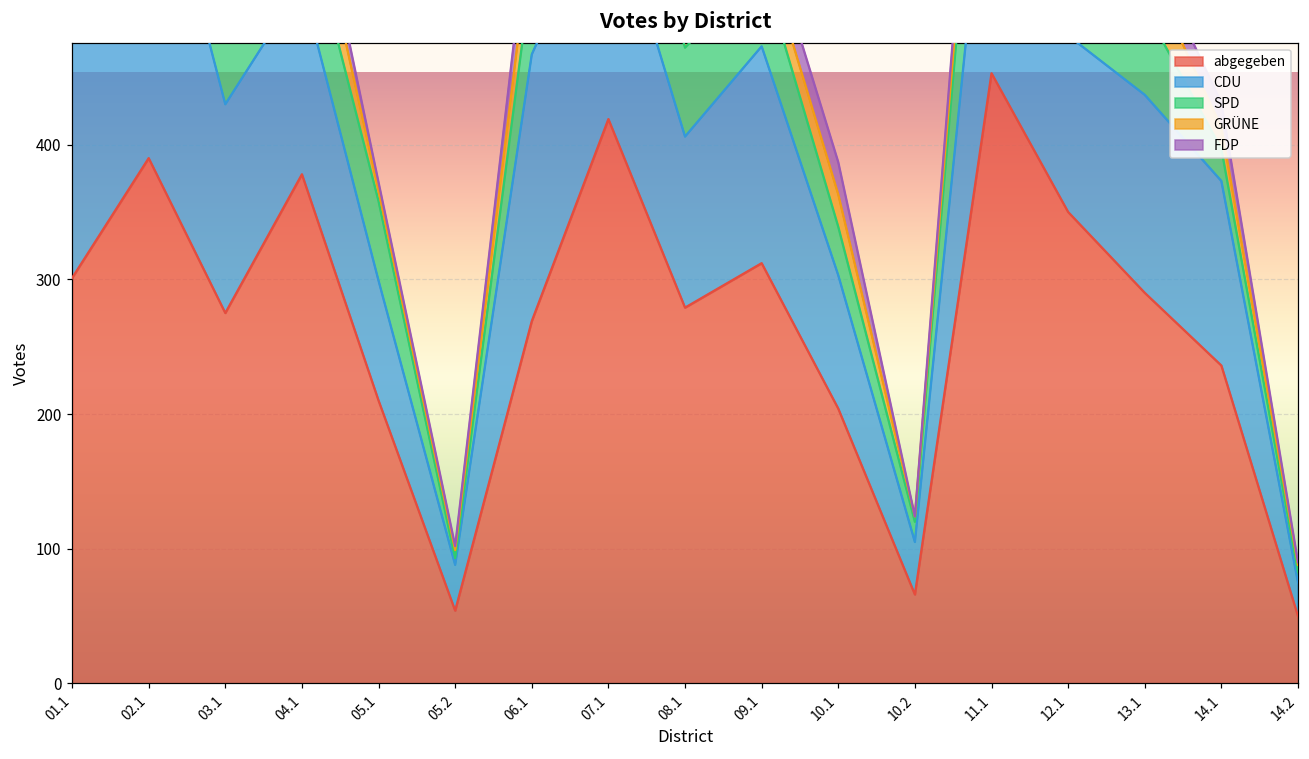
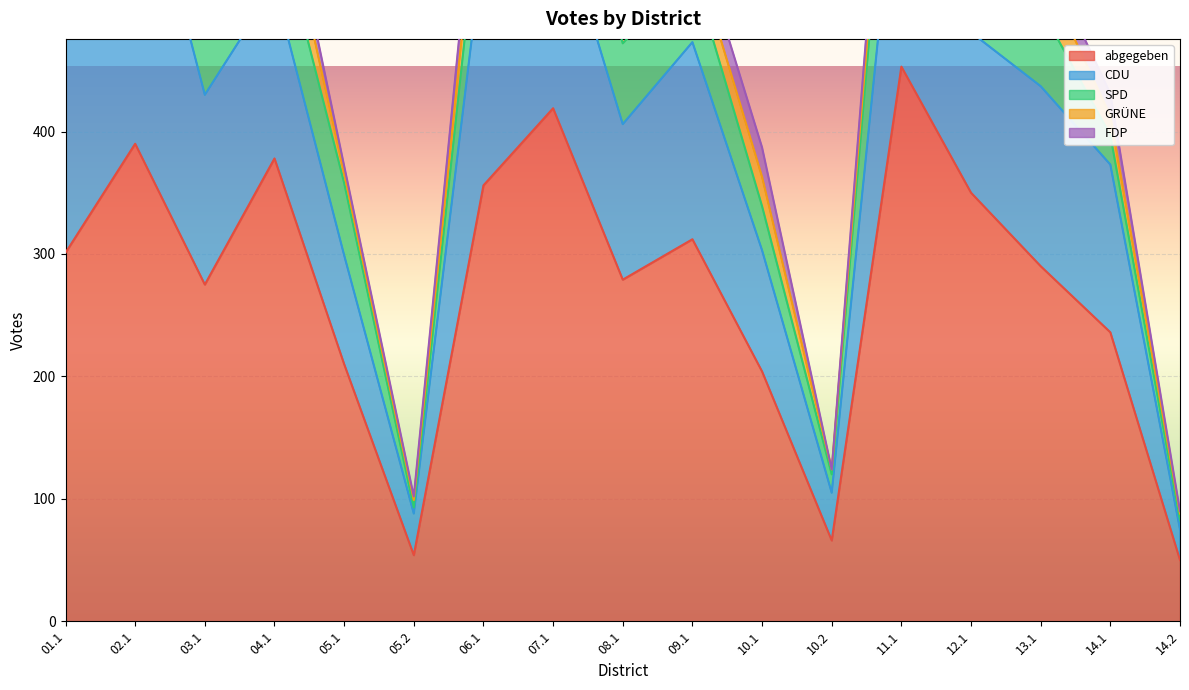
  {
    "abgegeben": {
      "01.1": 301,
      "02.1": 390,
      "03.1": 275,
      "04.1": 378,
      "05.1": 210,
      "05.2": 54,
-     "06.1": 269,
+     "06.1": 356,
      "07.1": 419,
      "08.1": 279,
      "09.1": 312,
      "10.1": 204,
      "10.2": 66,
      "11.1": 453,
      "12.1": 350,
      "13.1": 290,
      "14.1": 236,
      "14.2": 50
    },
    "CDU": {
      "03.1": 155,
      "05.1": 89,
      "05.2": 34,
      "08.1": 127,
      "09.1": 161,
      "10.1": 99,
      "10.2": 39,
      "13.1": 147,
      "14.1": 137,
      "14.2": 25
    },
    "SPD": {
      "05.1": 59,
      "05.2": 5,
      "08.1": 66,
      "10.1": 36,
      "10.2": 15,
      "14.2": 8
    },
    "GRÜNE": {
      "05.1": 8,
      "05.2": 6,
      "10.1": 24
    },
    "FDP": {
      "05.1": 6,
      "05.2": 3,
      "10.1": 24
    }
  }
